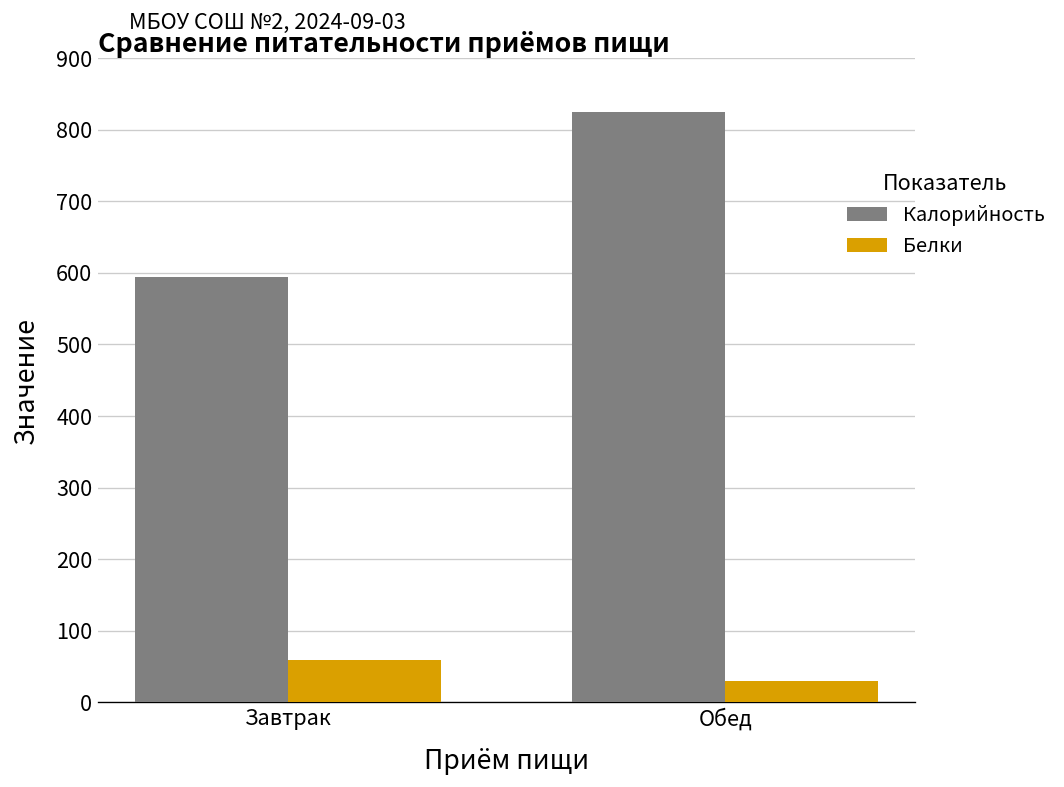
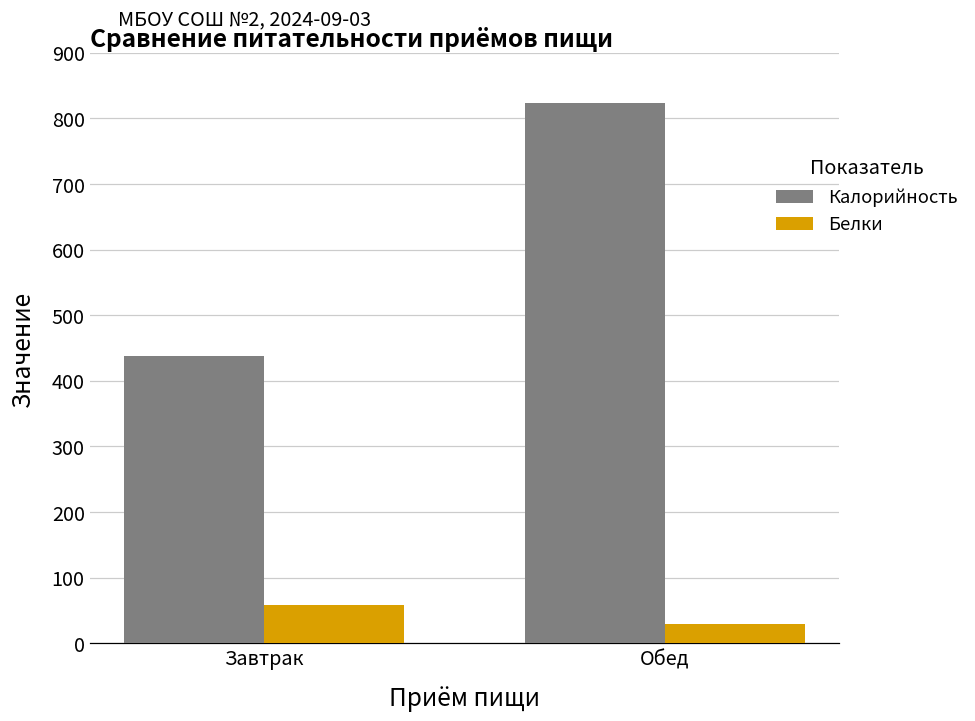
  {
    "Калорийность": {
-     "Завтрак": 590,
+     "Завтрак": 440,
      "Обед": 820
    },
    "Белки": {
      "Завтрак": 60,
      "Обед": 30
    }
  }
